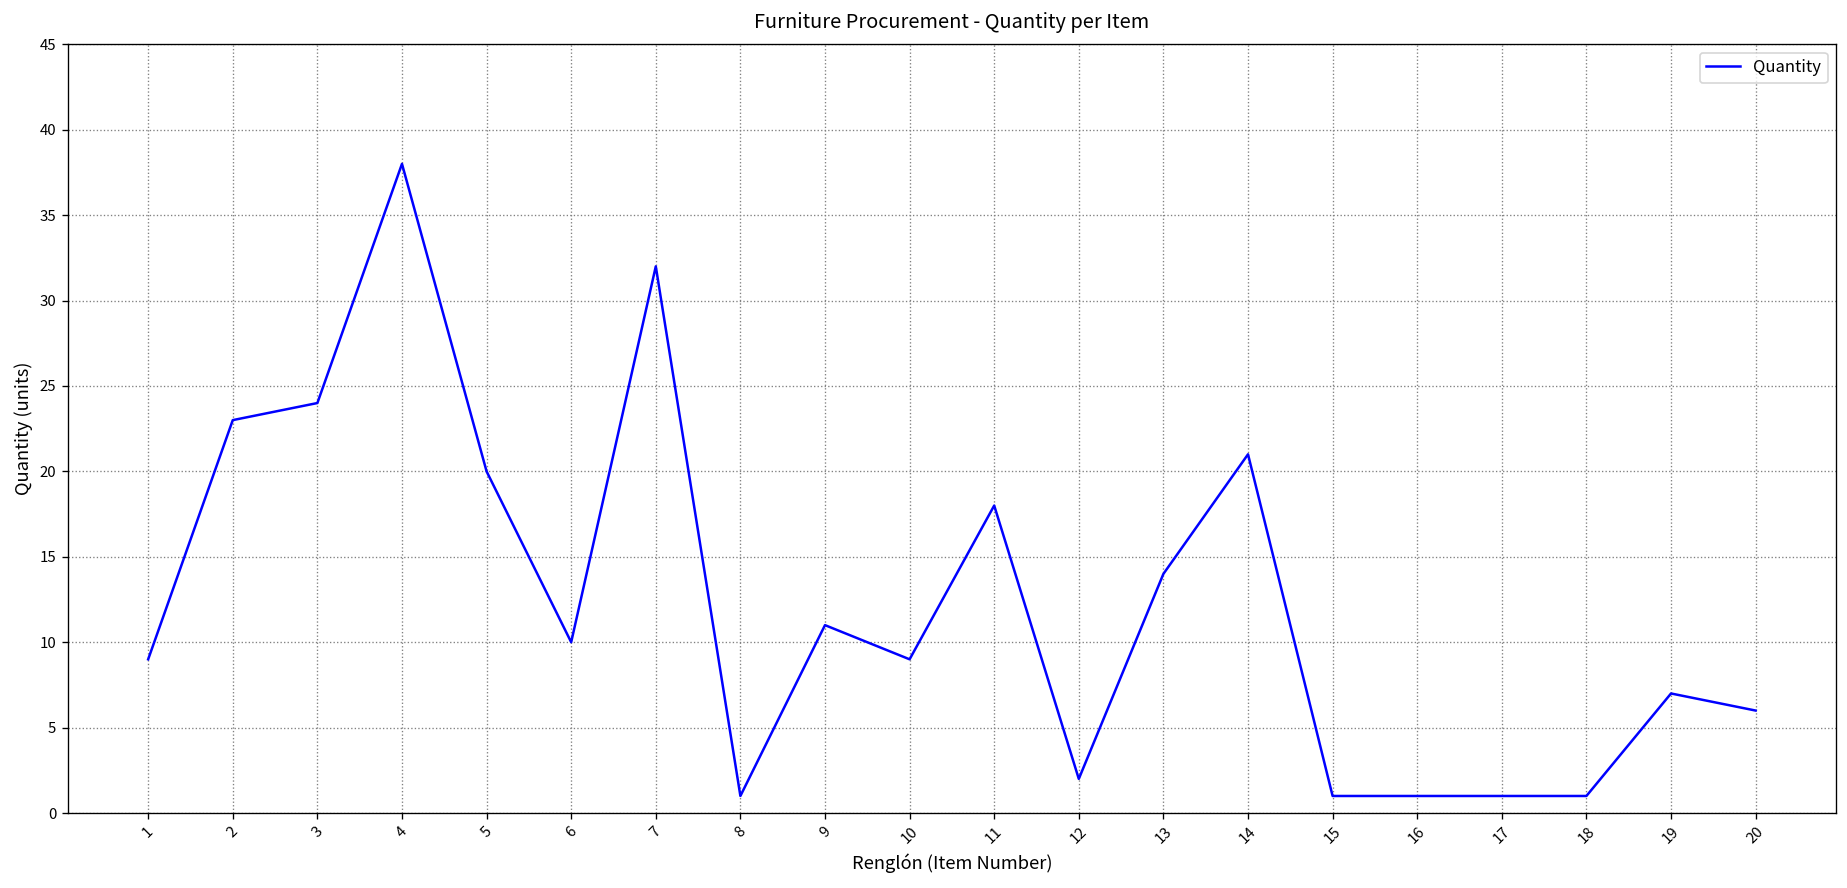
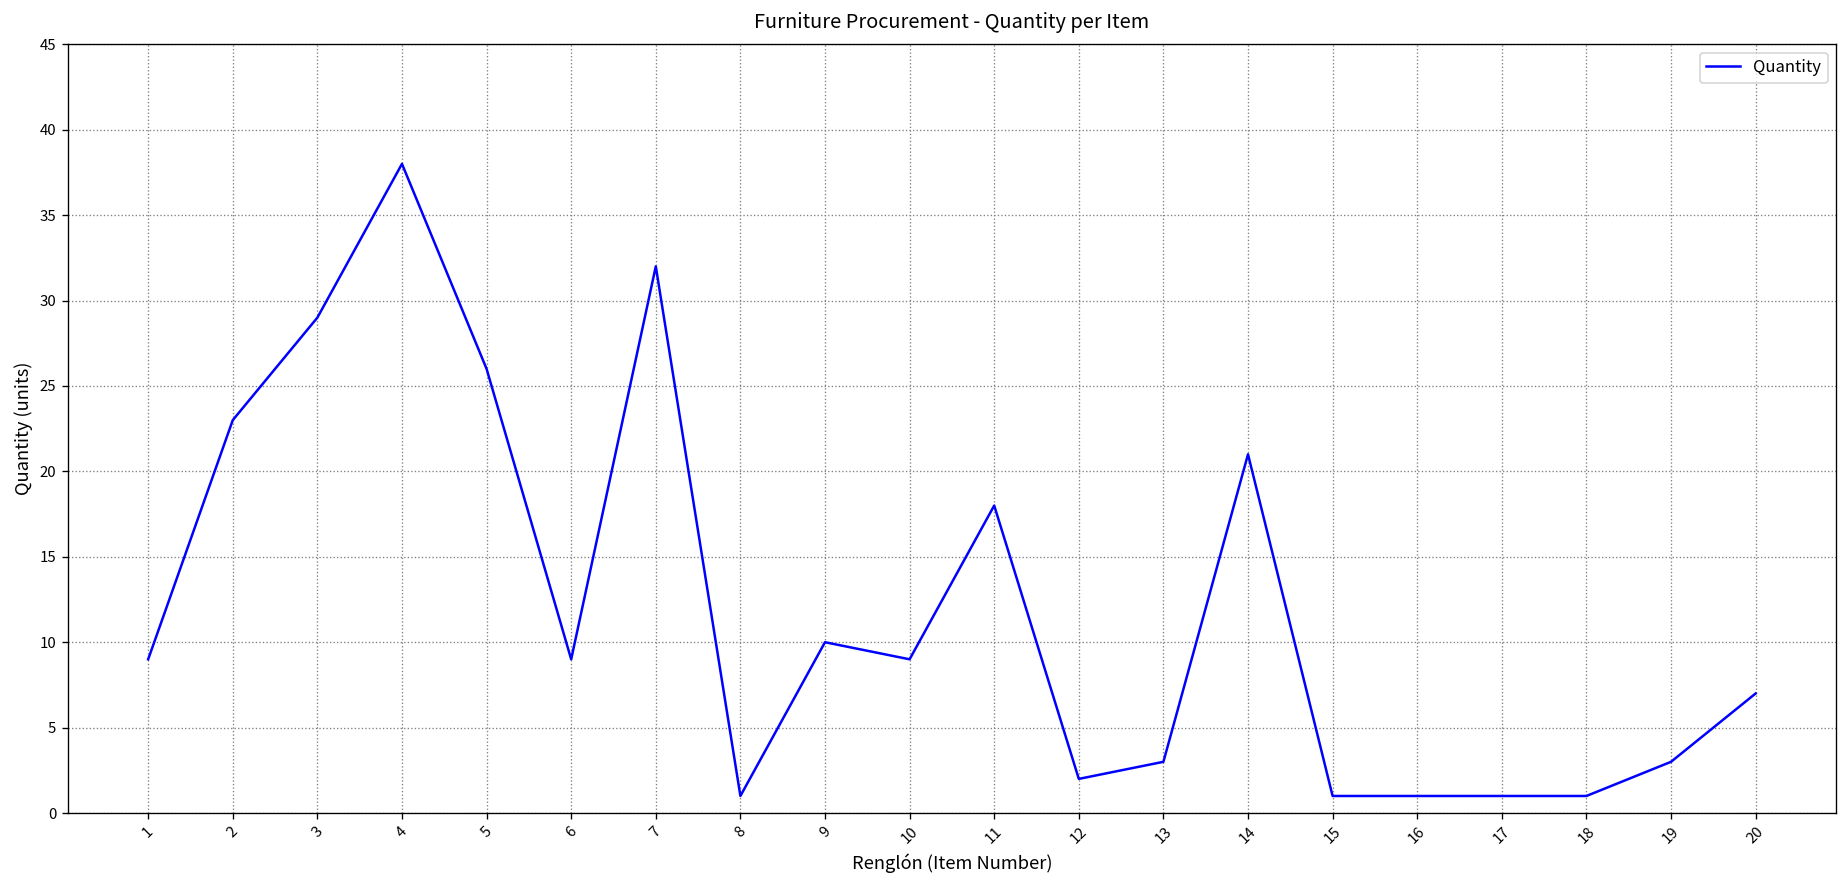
  {
    "1": 9,
    "2": 23,
-   "3": 24,
+   "3": 29,
    "4": 38,
-   "5": 20,
-   "6": 10,
+   "5": 26,
+   "6": 9,
    "7": 32,
    "8": 1,
-   "9": 11,
+   "9": 10,
    "10": 9,
    "11": 18,
    "12": 2,
-   "13": 14,
+   "13": 3,
    "14": 21,
    "15": 1,
    "16": 1,
    "17": 1,
    "18": 1,
-   "19": 7,
-   "20": 6
+   "19": 3,
+   "20": 7
  }
